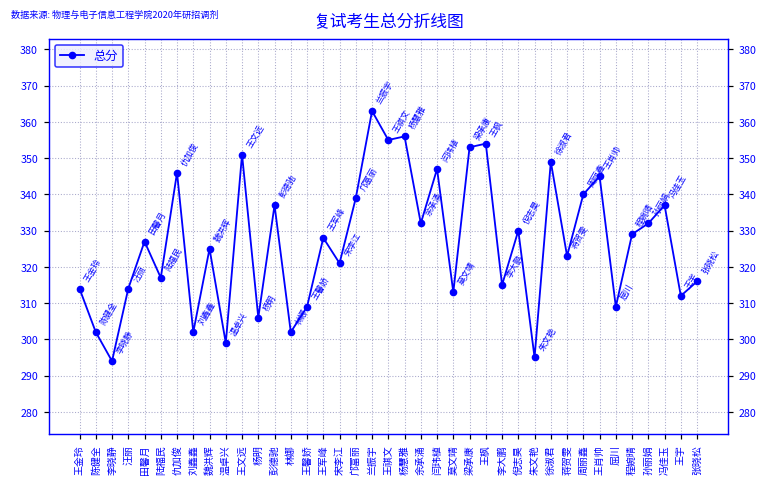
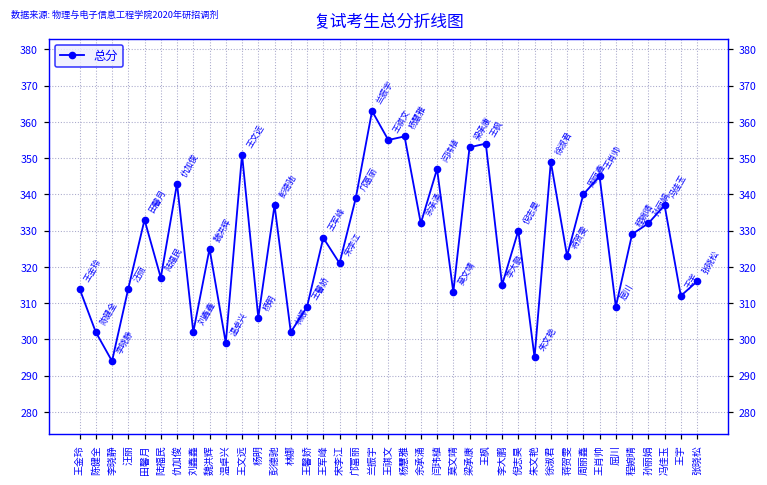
  {
    "王金玲": 314,
    "陈健全": 302,
    "李晓静": 294,
    "汪丽": 314,
-   "田馨月": 327,
+   "田馨月": 333,
    "陆福民": 317,
-   "仇加俊": 346,
+   "仇加俊": 343,
    "刘鑫鑫": 302,
    "魏洪辉": 325,
    "温卓兴": 299,
    "王文远": 351,
    "杨明": 306,
    "彭德驰": 337,
    "林娜": 302,
    "王馨娇": 309,
    "王军峰": 328,
    "宋李江": 321,
    "邝富丽": 339,
    "兰振宇": 363,
    "王祺文": 355,
    "杨慧雅": 356,
    "余承涌": 332,
    "闫玮植": 347,
    "莫文靖": 313,
    "梁承康": 353,
    "王枫": 354,
    "李大鹏": 315,
    "倪志昊": 330,
    "朱文艳": 295,
    "徐淑君": 349,
    "蒋贺雯": 323,
    "周丽鑫": 340,
    "王肖帅": 345,
    "屈川": 309,
    "程婉晴": 329,
    "孙丽娟": 332,
    "冯佳玉": 337,
    "王宇": 312,
    "张晓松": 316
  }
